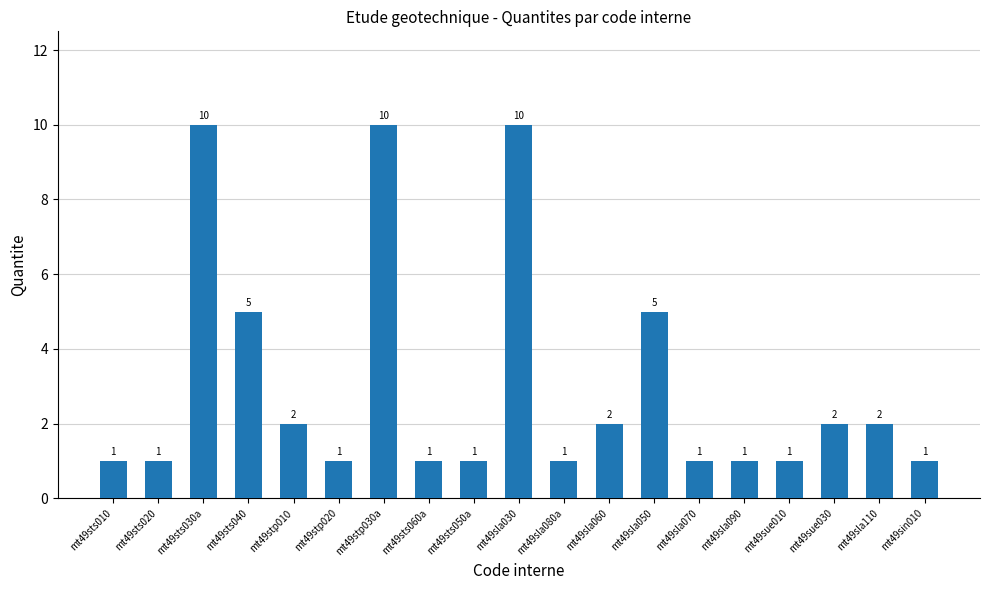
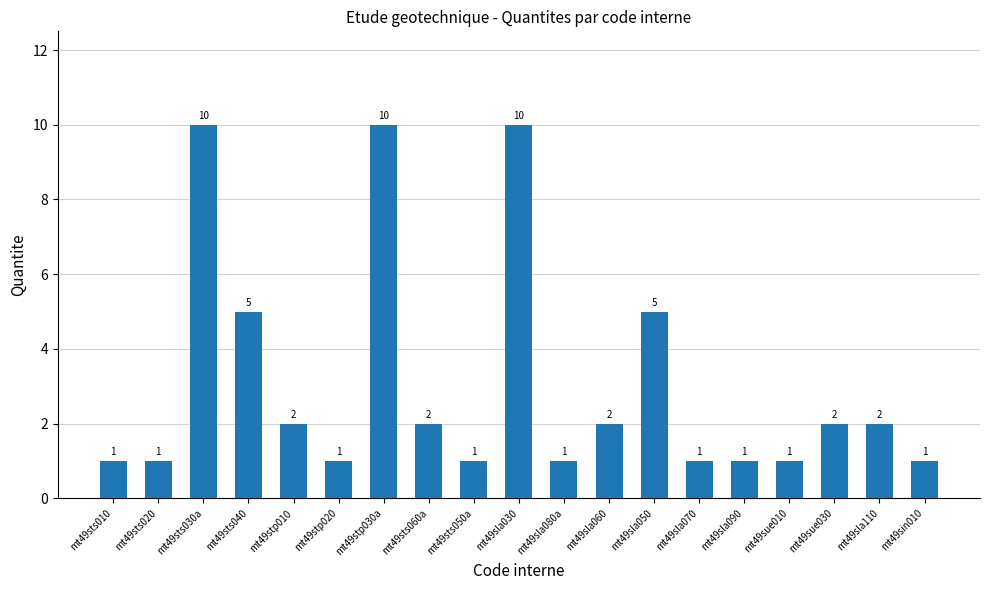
  {
    "mt49sts010": 1,
    "mt49sts020": 1,
    "mt49sts030a": 10,
    "mt49sts040": 5,
    "mt49stp010": 2,
    "mt49stp020": 1,
    "mt49stp030a": 10,
-   "mt49sts060a": 1,
+   "mt49sts060a": 2,
    "mt49sts050a": 1,
    "mt49sla030": 10,
    "mt49sla080a": 1,
    "mt49sla060": 2,
    "mt49sla050": 5,
    "mt49sla070": 1,
    "mt49sla090": 1,
    "mt49sue010": 1,
    "mt49sue030": 2,
    "mt49sla110": 2,
    "mt49sin010": 1
  }
